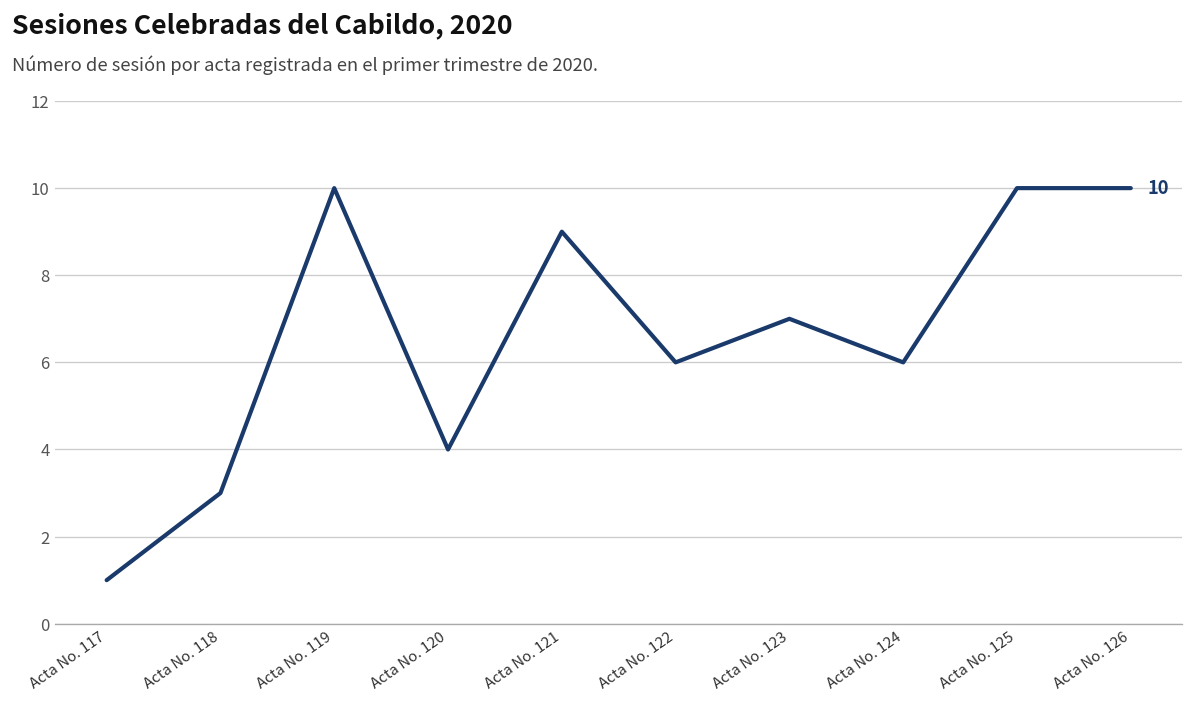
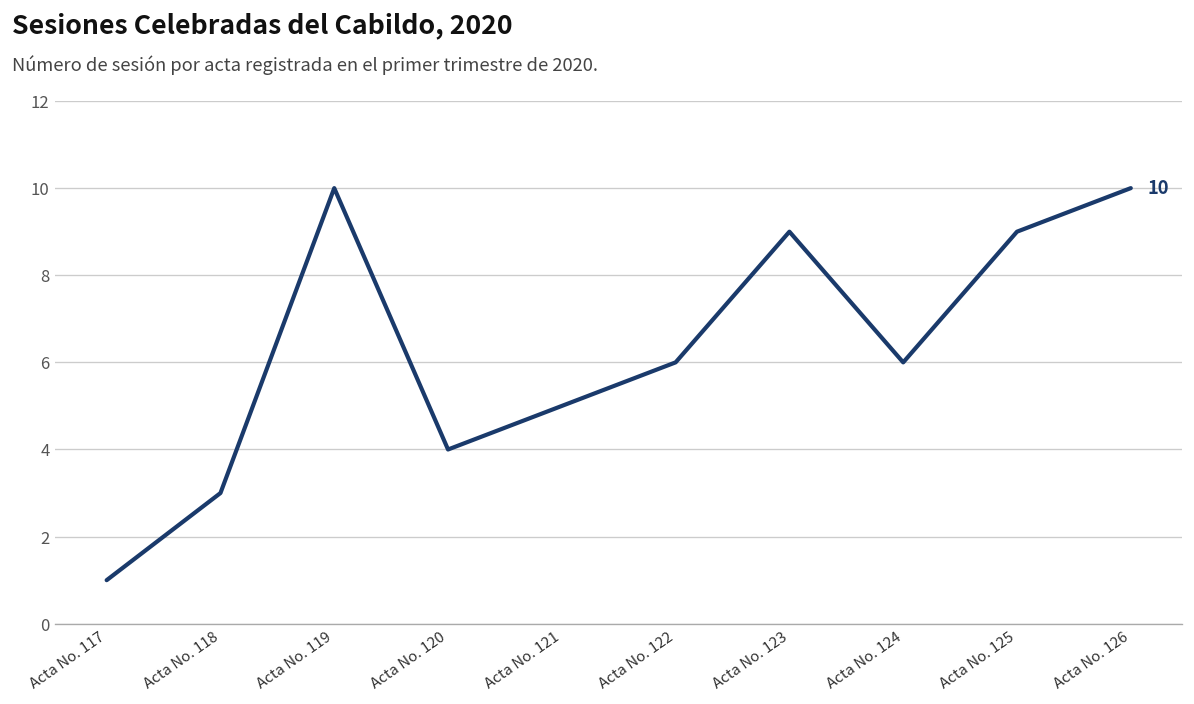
  {
    "Acta No. 117": 1,
    "Acta No. 118": 3,
    "Acta No. 119": 10,
    "Acta No. 120": 4,
-   "Acta No. 121": 9,
+   "Acta No. 121": 5,
    "Acta No. 122": 6,
-   "Acta No. 123": 7,
+   "Acta No. 123": 9,
    "Acta No. 124": 6,
-   "Acta No. 125": 10
+   "Acta No. 125": 9
  }
